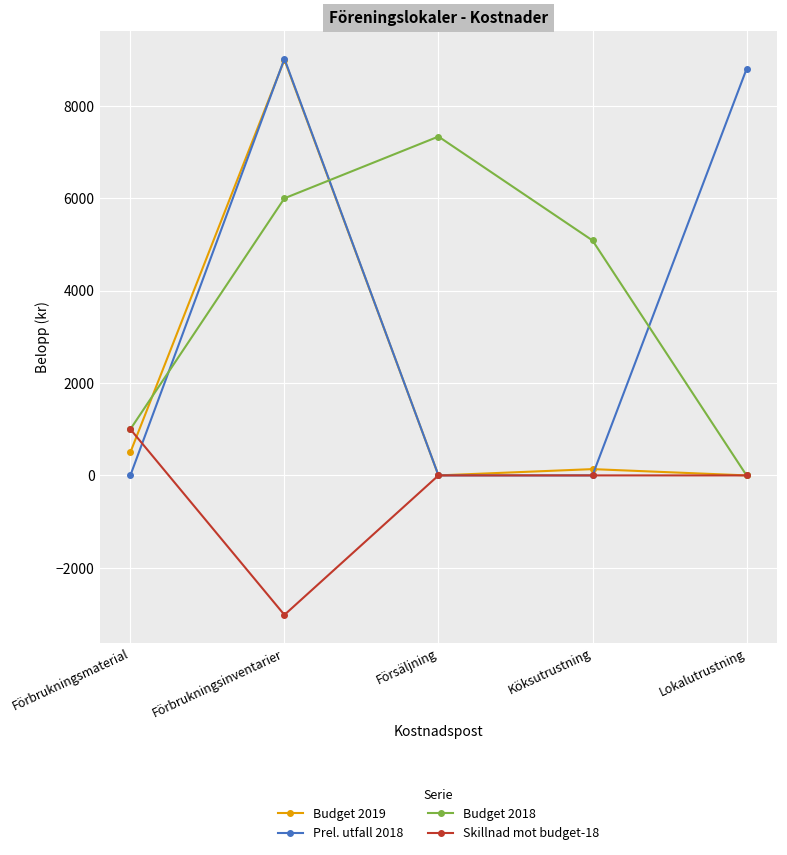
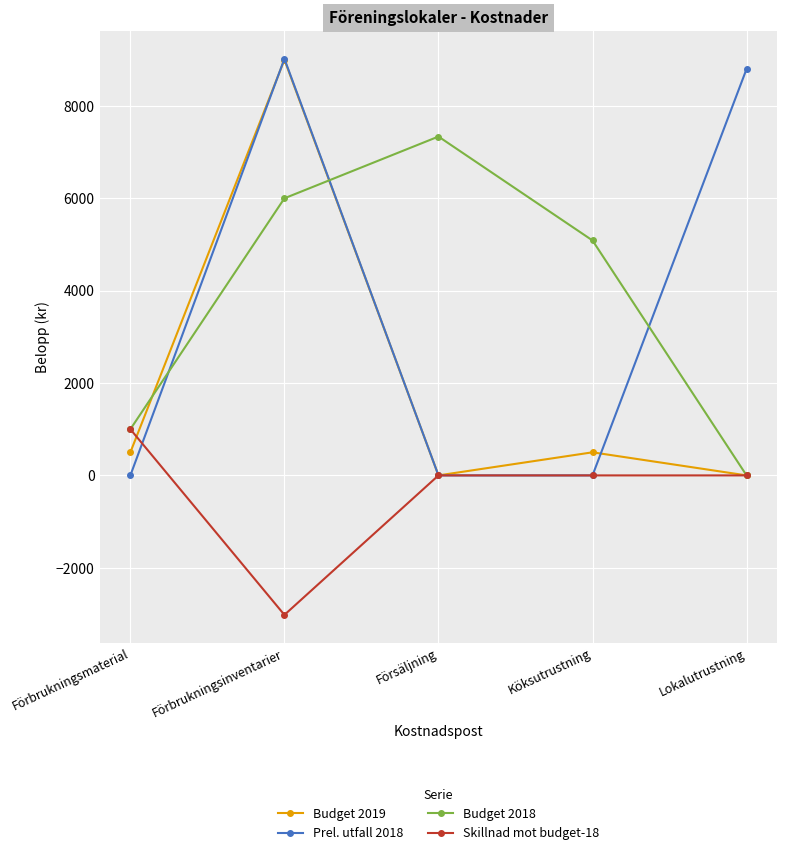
  {
    "Budget 2019": {
      "Förbrukningsmaterial": 500,
-     "Köksutrustning": 100
+     "Köksutrustning": 500
    },
    "Prel. utfall 2018": {
      "Förbrukningsmaterial": 0,
      "Lokalutrustning": 8800
    },
    "Budget 2018": {
      "Förbrukningsinventarier": 6000,
      "Försäljning": 7300,
      "Köksutrustning": 5100
    },
    "Skillnad mot budget-18": {
      "Förbrukningsinventarier": -3000
    }
  }
